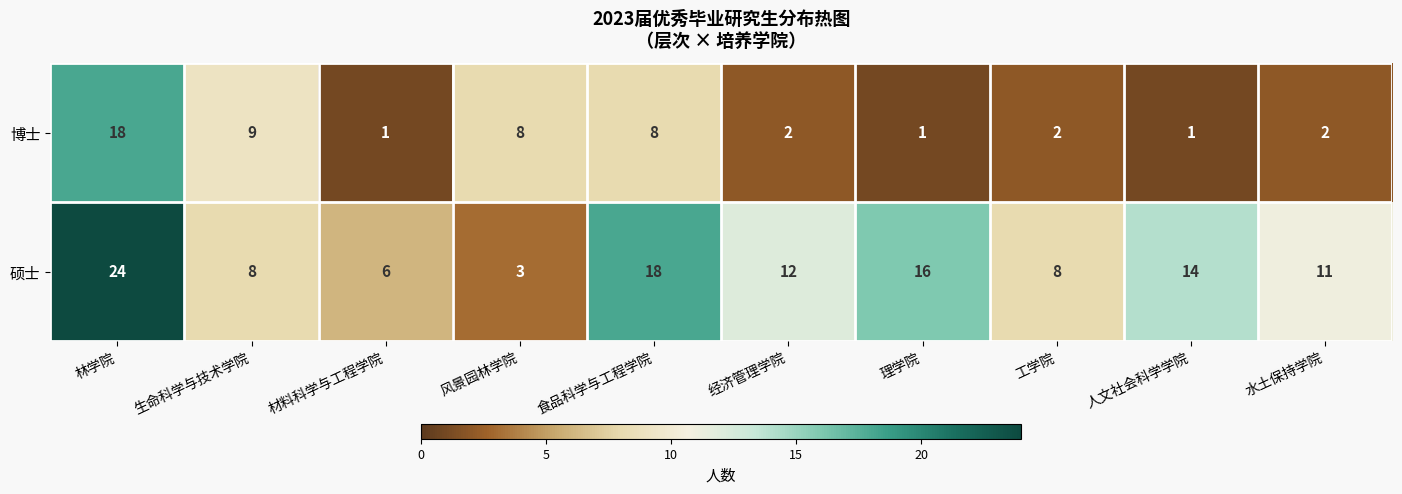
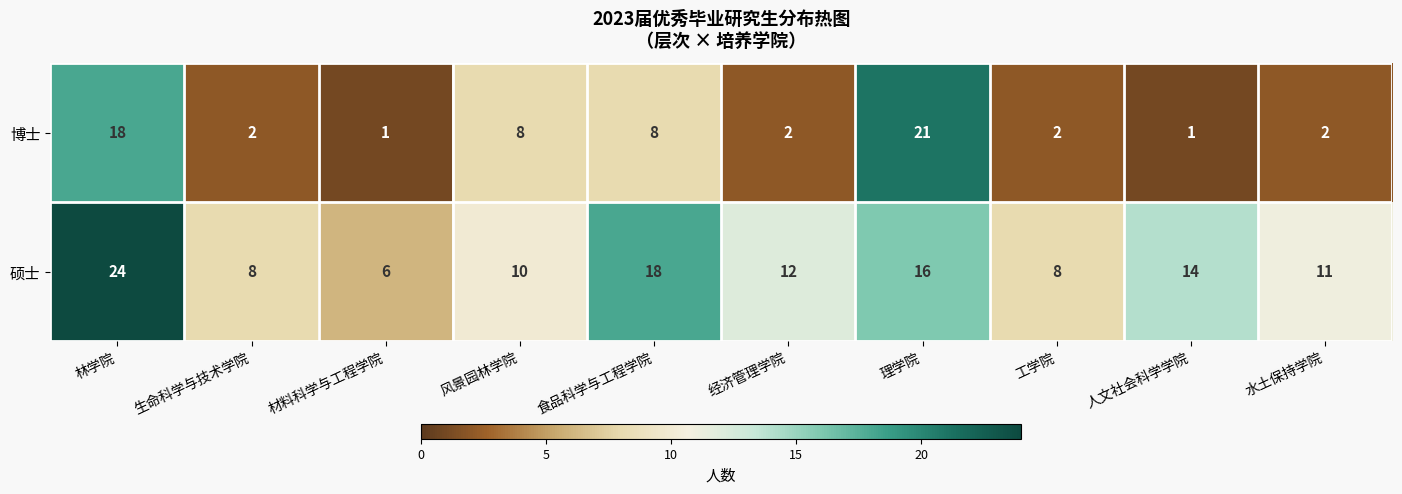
  {
    "博士": {
      "林学院": 18,
-     "生命科学与技术学院": 9,
+     "生命科学与技术学院": 2,
      "材料科学与工程学院": 1,
      "风景园林学院": 8,
      "食品科学与工程学院": 8,
      "经济管理学院": 2,
-     "理学院": 1,
+     "理学院": 21,
      "工学院": 2,
      "人文社会科学学院": 1,
      "水土保持学院": 2
    },
    "硕士": {
      "林学院": 24,
      "生命科学与技术学院": 8,
      "材料科学与工程学院": 6,
-     "风景园林学院": 3,
+     "风景园林学院": 10,
      "食品科学与工程学院": 18,
      "经济管理学院": 12,
      "理学院": 16,
      "工学院": 8,
      "人文社会科学学院": 14,
      "水土保持学院": 11
    }
  }
